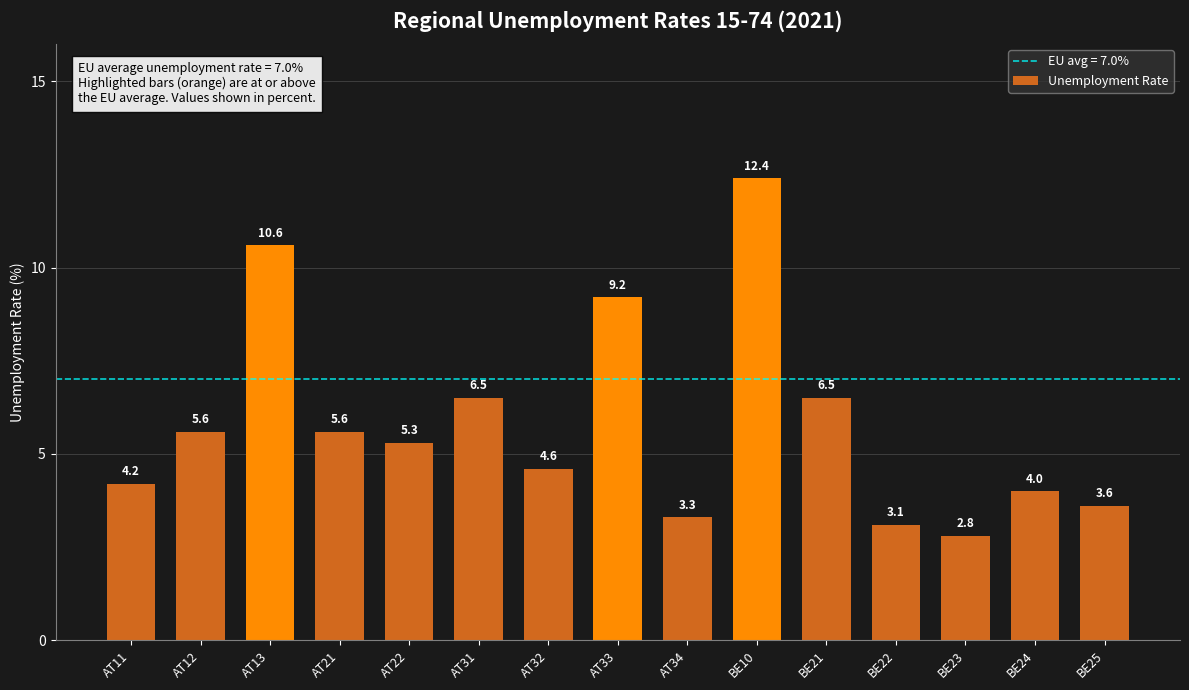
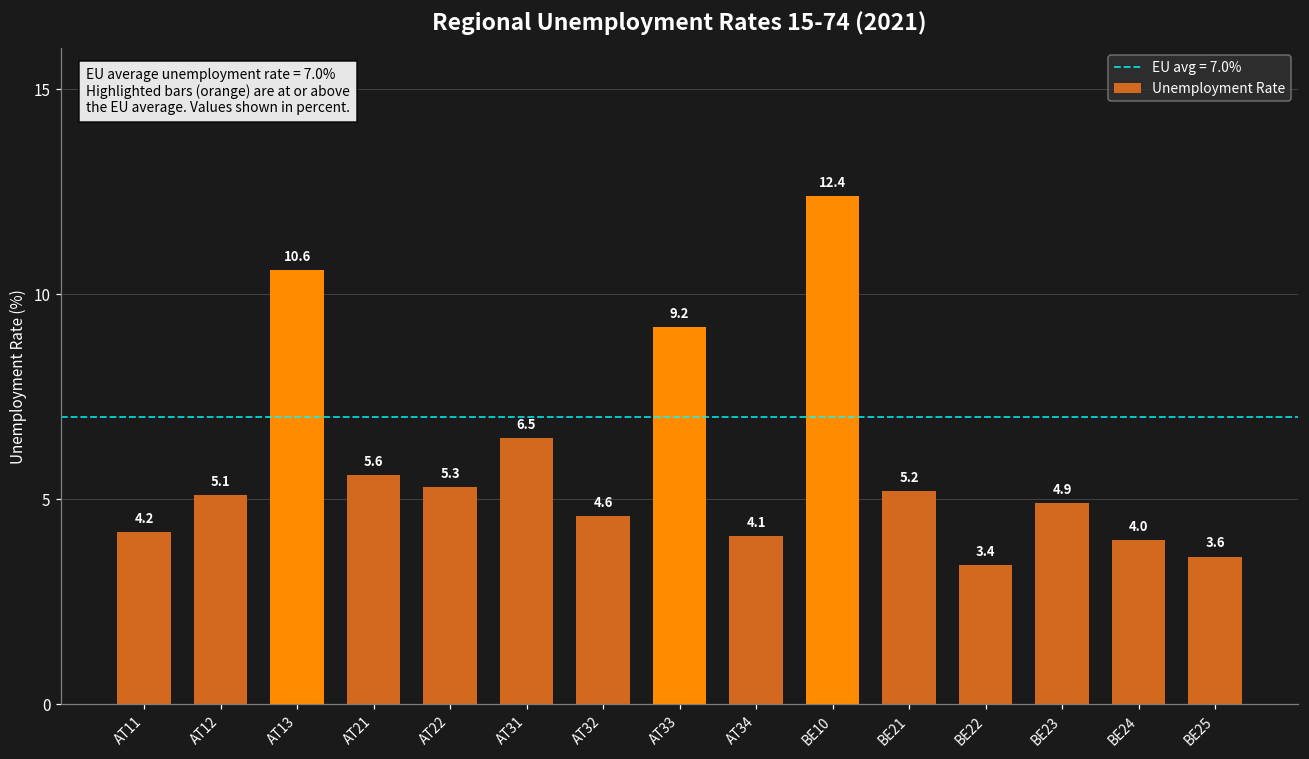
  {
    "AT11": 4.2,
-   "AT12": 5.6,
+   "AT12": 5.1,
    "AT13": 10.6,
    "AT21": 5.6,
    "AT22": 5.3,
    "AT31": 6.5,
    "AT32": 4.6,
    "AT33": 9.2,
-   "AT34": 3.3,
+   "AT34": 4.1,
    "BE10": 12.4,
-   "BE21": 6.5,
-   "BE22": 3.1,
-   "BE23": 2.8,
+   "BE21": 5.2,
+   "BE22": 3.4,
+   "BE23": 4.9,
    "BE24": 4.0,
    "BE25": 3.6
  }
